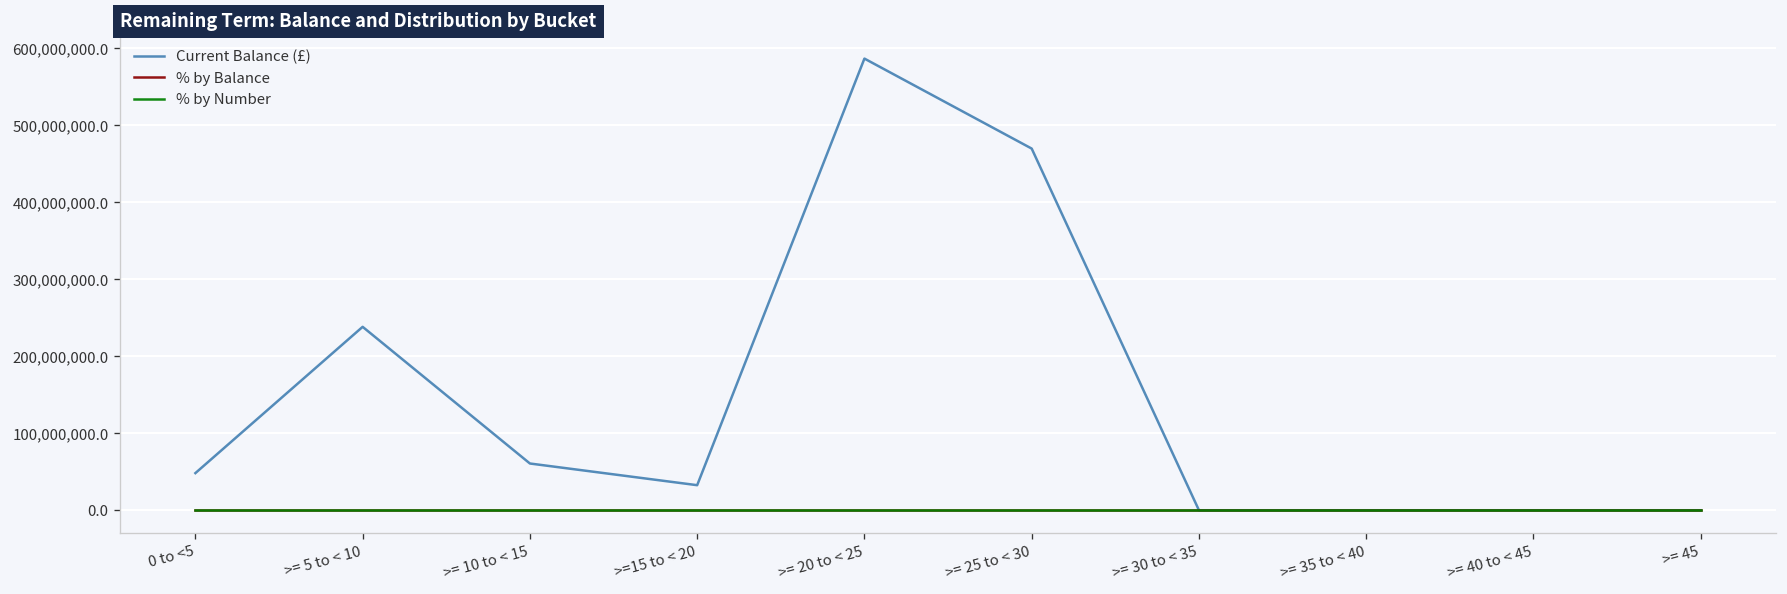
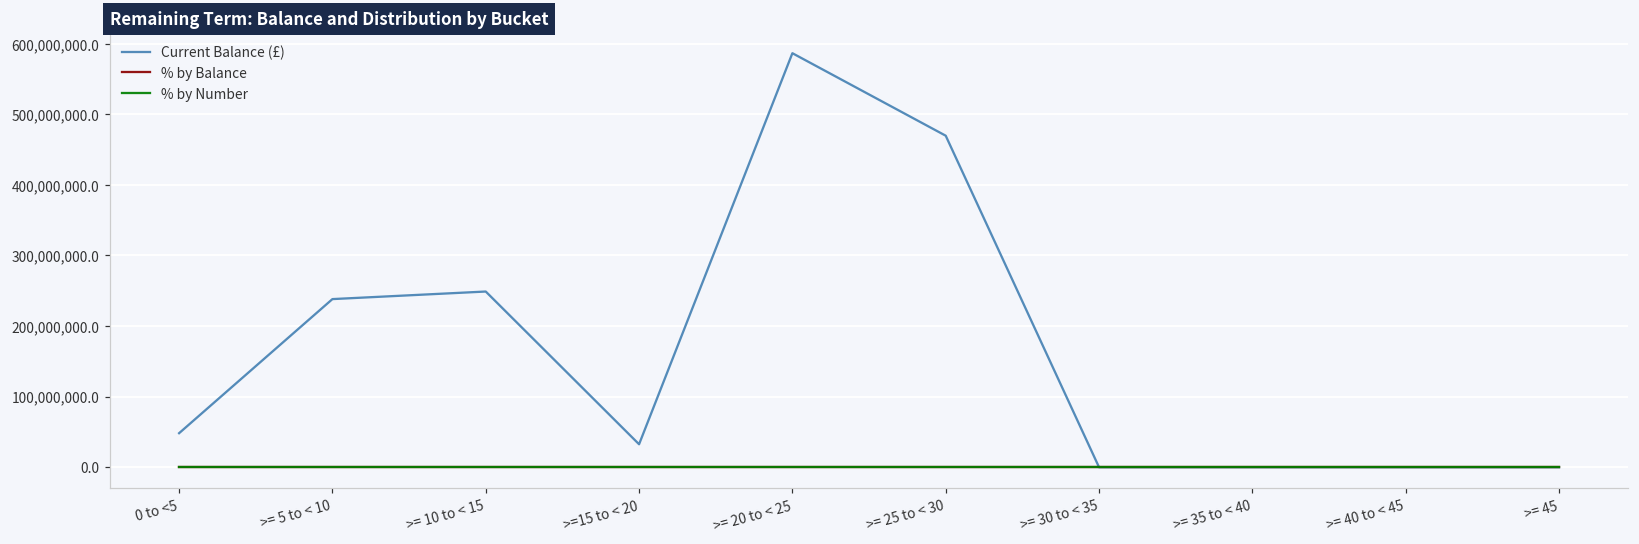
  {
    "Current Balance (£)": {
      "0 to <5": "50,000,000",
      ">= 5 to < 10": "240,000,000",
-     ">= 10 to < 15": "60,000,000",
+     ">= 10 to < 15": "250,000,000",
      ">=15 to < 20": "30,000,000",
      ">= 20 to < 25": "590,000,000",
      ">= 25 to < 30": "470,000,000"
    },
    "% by Number": {
      "0 to <5": "0",
      ">= 5 to < 10": "0",
      ">= 10 to < 15": "0",
      ">=15 to < 20": "0",
      ">= 20 to < 25": "0",
      ">= 25 to < 30": "0"
    }
  }
